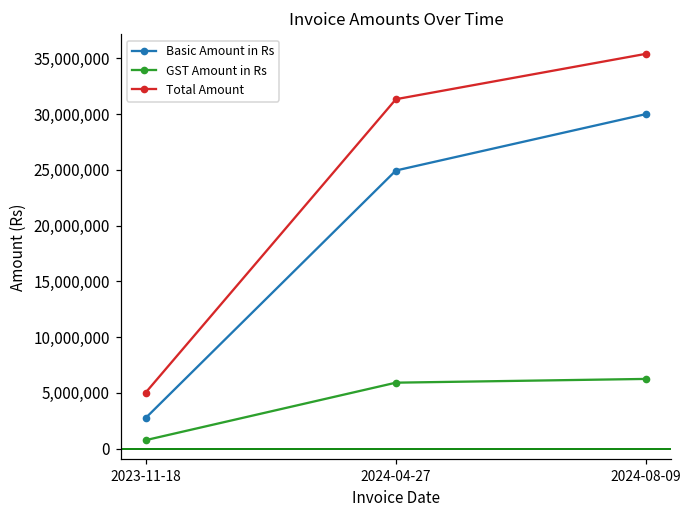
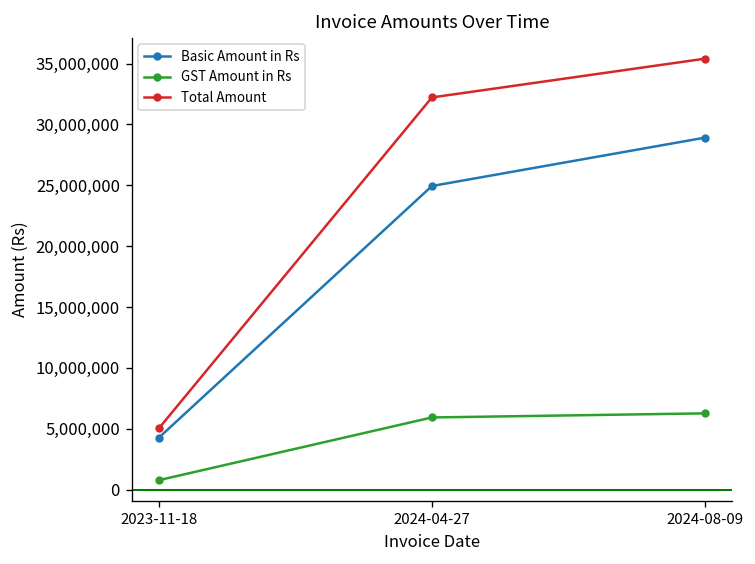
  {
    "Basic Amount in Rs": {
-     "2023-11-18": "2,700,000",
+     "2023-11-18": "4,300,000",
      "2024-04-27": "24,900,000",
-     "2024-08-09": "30,000,000"
+     "2024-08-09": "28,900,000"
    },
    "GST Amount in Rs": {
      "2023-11-18": "800,000",
      "2024-04-27": "5,900,000",
      "2024-08-09": "6,300,000"
    },
    "Total Amount": {
      "2023-11-18": "5,000,000",
-     "2024-04-27": "31,300,000",
+     "2024-04-27": "32,200,000",
      "2024-08-09": "35,400,000"
    }
  }
